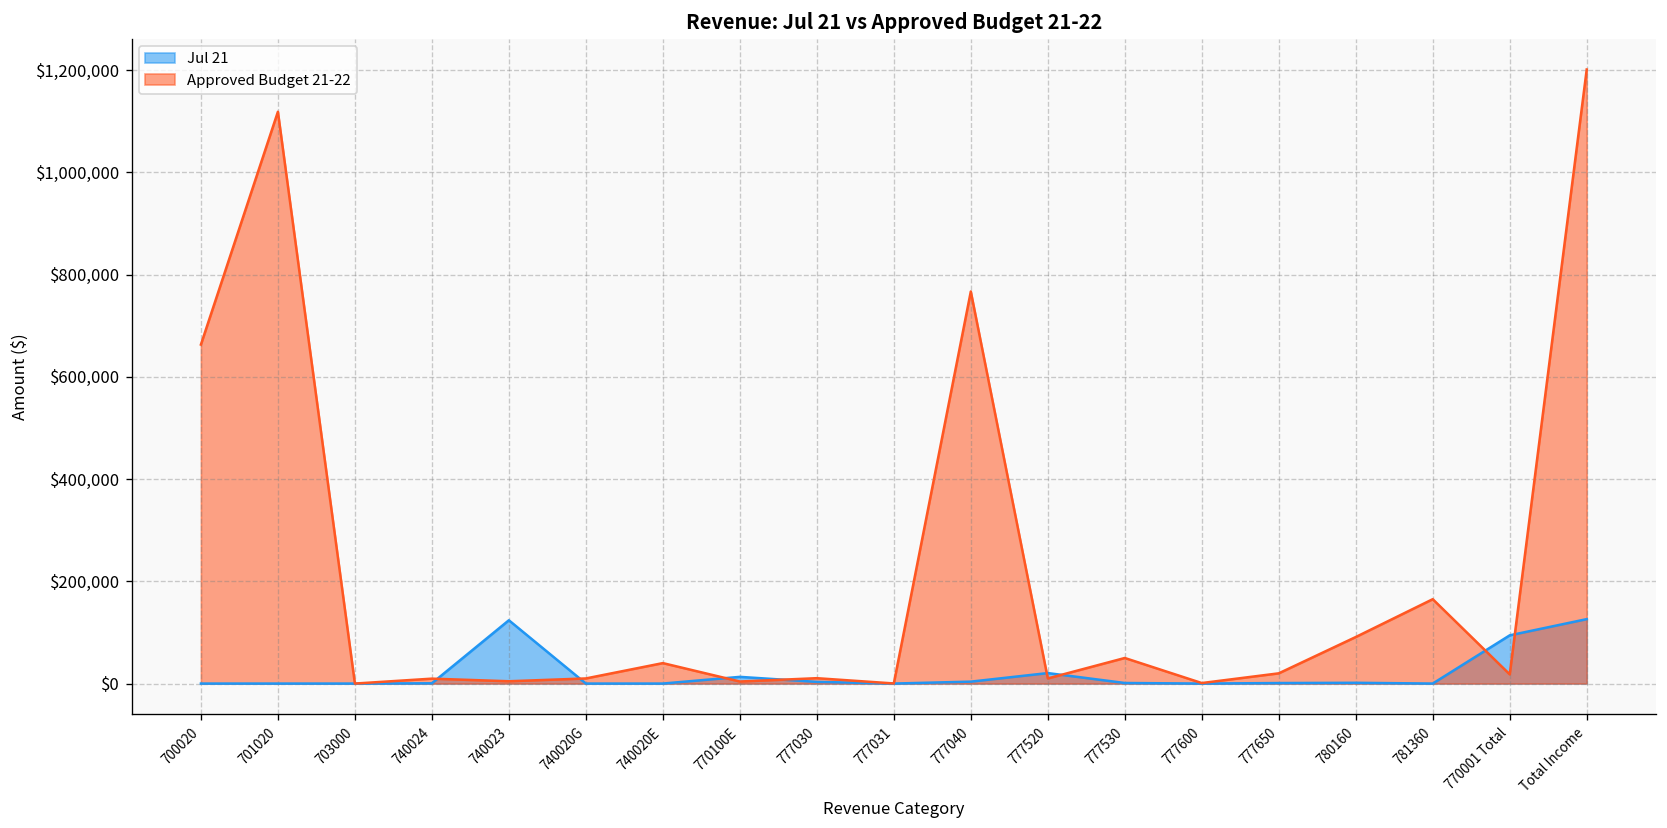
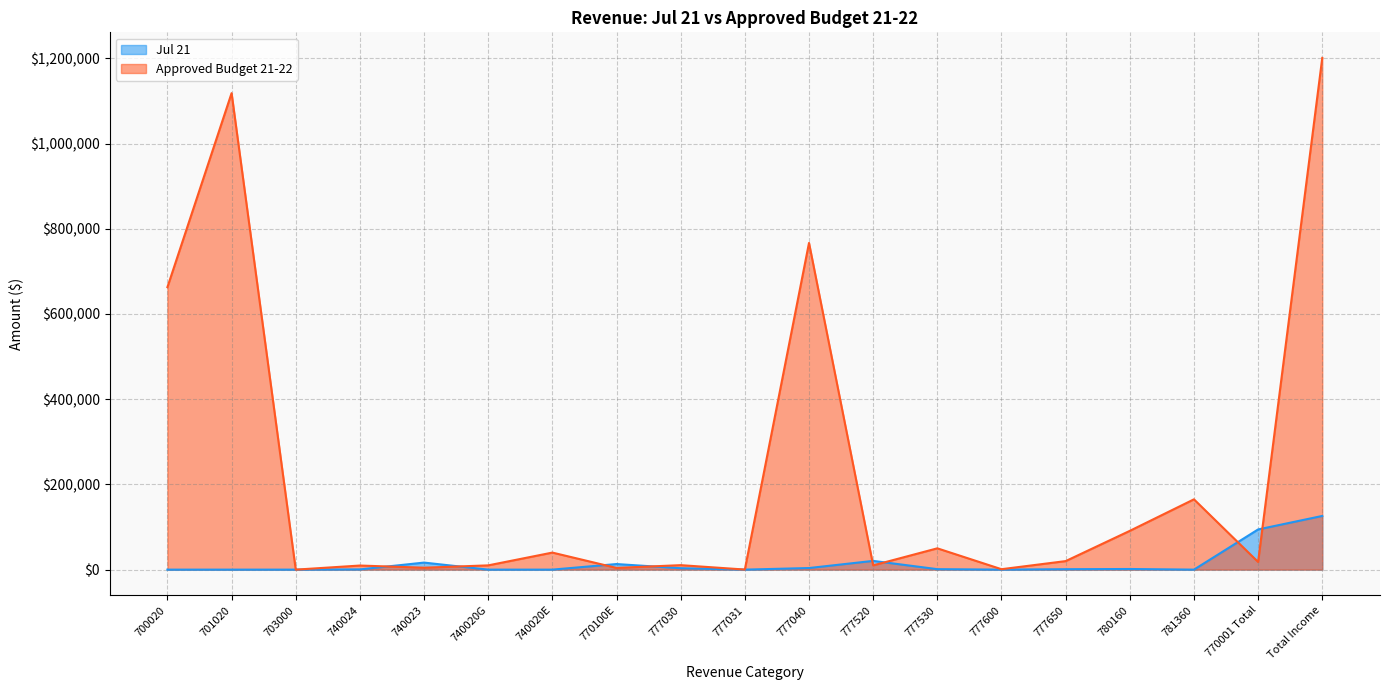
  {
    "Jul 21": {
      "700020": "$0",
      "701020": "$0",
      "740024": "$0",
-     "740023": "$120,000",
+     "740023": "$20,000",
      "740020G": "$0",
      "740020E": "$0",
      "770100E": "$10,000",
      "777030": "$0",
      "777040": "$0",
      "777520": "$20,000",
      "777530": "$0",
      "777650": "$0",
      "780160": "$0",
      "781360": "$0",
      "770001 Total": "$90,000",
      "Total Income": "$130,000"
    },
    "Approved Budget 21-22": {
      "700020": "$660,000",
      "701020": "$1,120,000",
      "740024": "$10,000",
      "740023": "$0",
      "740020G": "$10,000",
      "740020E": "$40,000",
      "770100E": "$0",
      "777030": "$10,000",
      "777040": "$770,000",
      "777520": "$10,000",
      "777530": "$50,000",
      "777650": "$20,000",
      "780160": "$90,000",
      "781360": "$170,000",
      "770001 Total": "$20,000",
      "Total Income": "$1,200,000"
    }
  }
